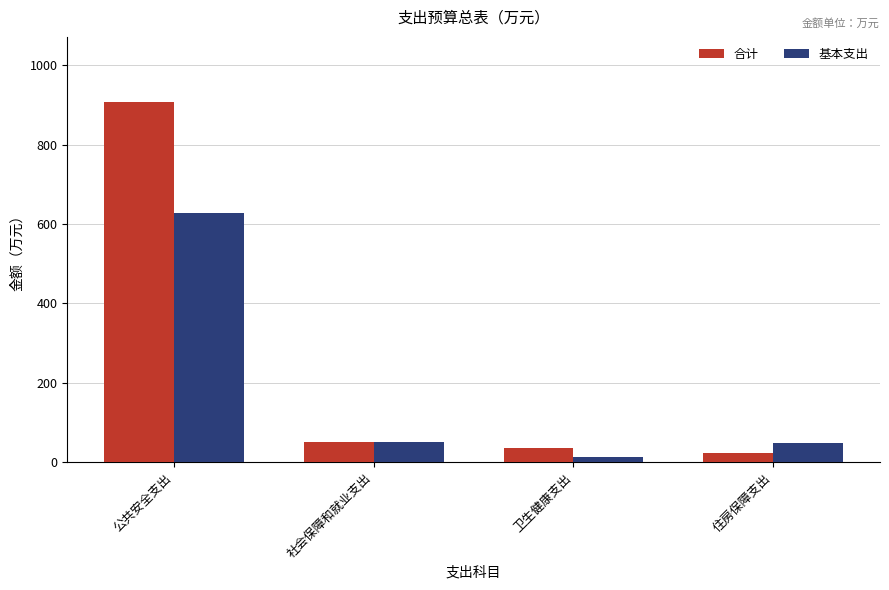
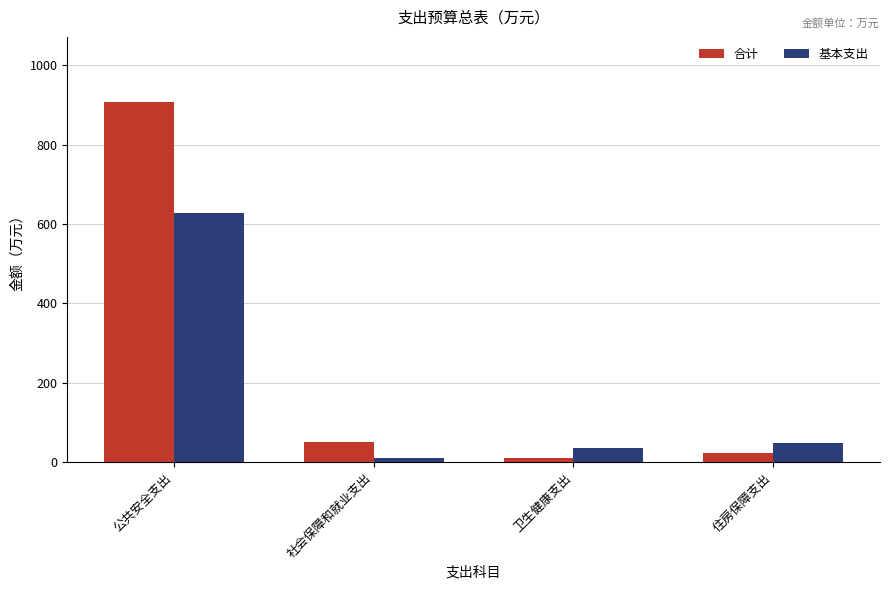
  {
    "合计": {
      "公共安全支出": 910,
      "社会保障和就业支出": 50,
-     "卫生健康支出": 40,
+     "卫生健康支出": 10,
      "住房保障支出": 20
    },
    "基本支出": {
      "公共安全支出": 630,
-     "社会保障和就业支出": 50,
-     "卫生健康支出": 10,
+     "社会保障和就业支出": 10,
+     "卫生健康支出": 40,
      "住房保障支出": 50
    }
  }
